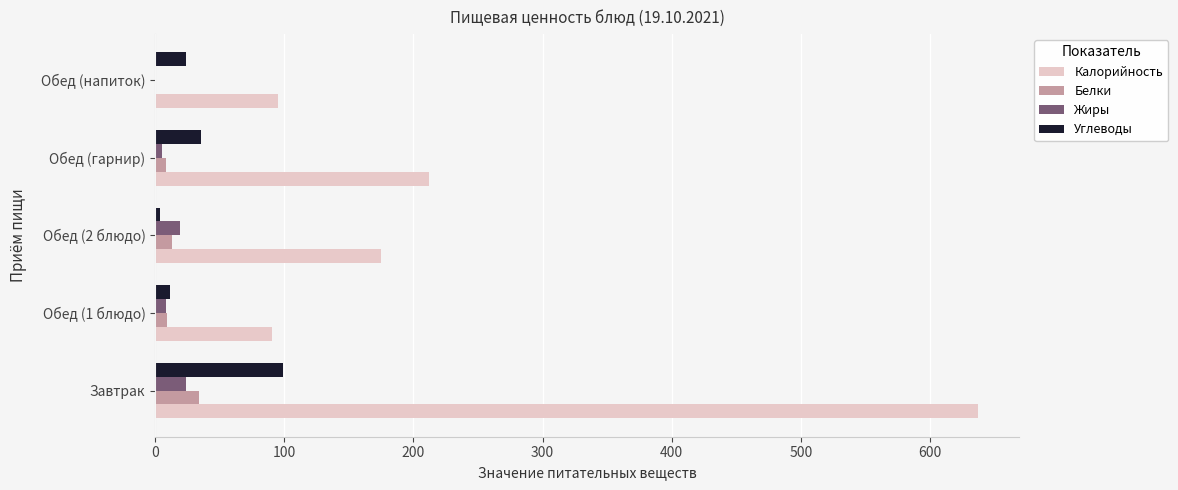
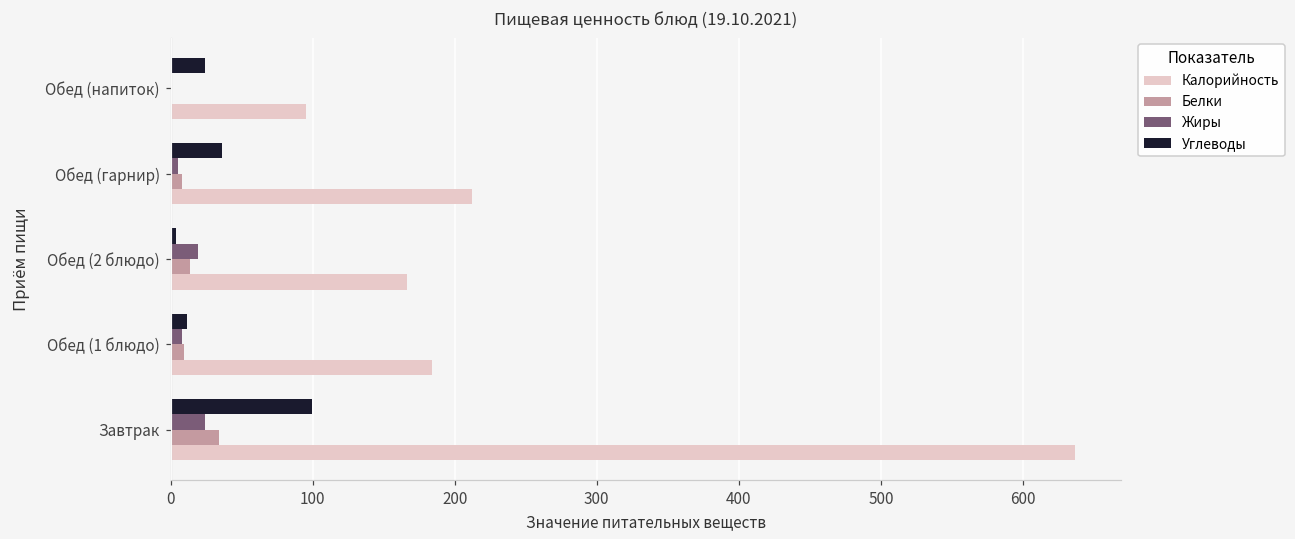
  {
    "Калорийность": {
      "Обед (напиток)": 95,
      "Обед (гарнир)": 212,
-     "Обед (2 блюдо)": 175,
-     "Обед (1 блюдо)": 91,
+     "Обед (2 блюдо)": 166,
+     "Обед (1 блюдо)": 184,
      "Завтрак": 637
    },
    "Белки": {
      "Обед (напиток)": 0,
      "Обед (гарнир)": 8,
      "Обед (2 блюдо)": 13,
      "Обед (1 блюдо)": 9,
      "Завтрак": 34
    },
    "Жиры": {
      "Обед (напиток)": 0,
      "Обед (гарнир)": 5,
      "Обед (2 блюдо)": 19,
      "Обед (1 блюдо)": 8,
      "Завтрак": 24
    },
    "Углеводы": {
      "Обед (напиток)": 24,
      "Обед (гарнир)": 36,
      "Обед (2 блюдо)": 4,
      "Обед (1 блюдо)": 12,
      "Завтрак": 99
    }
  }
